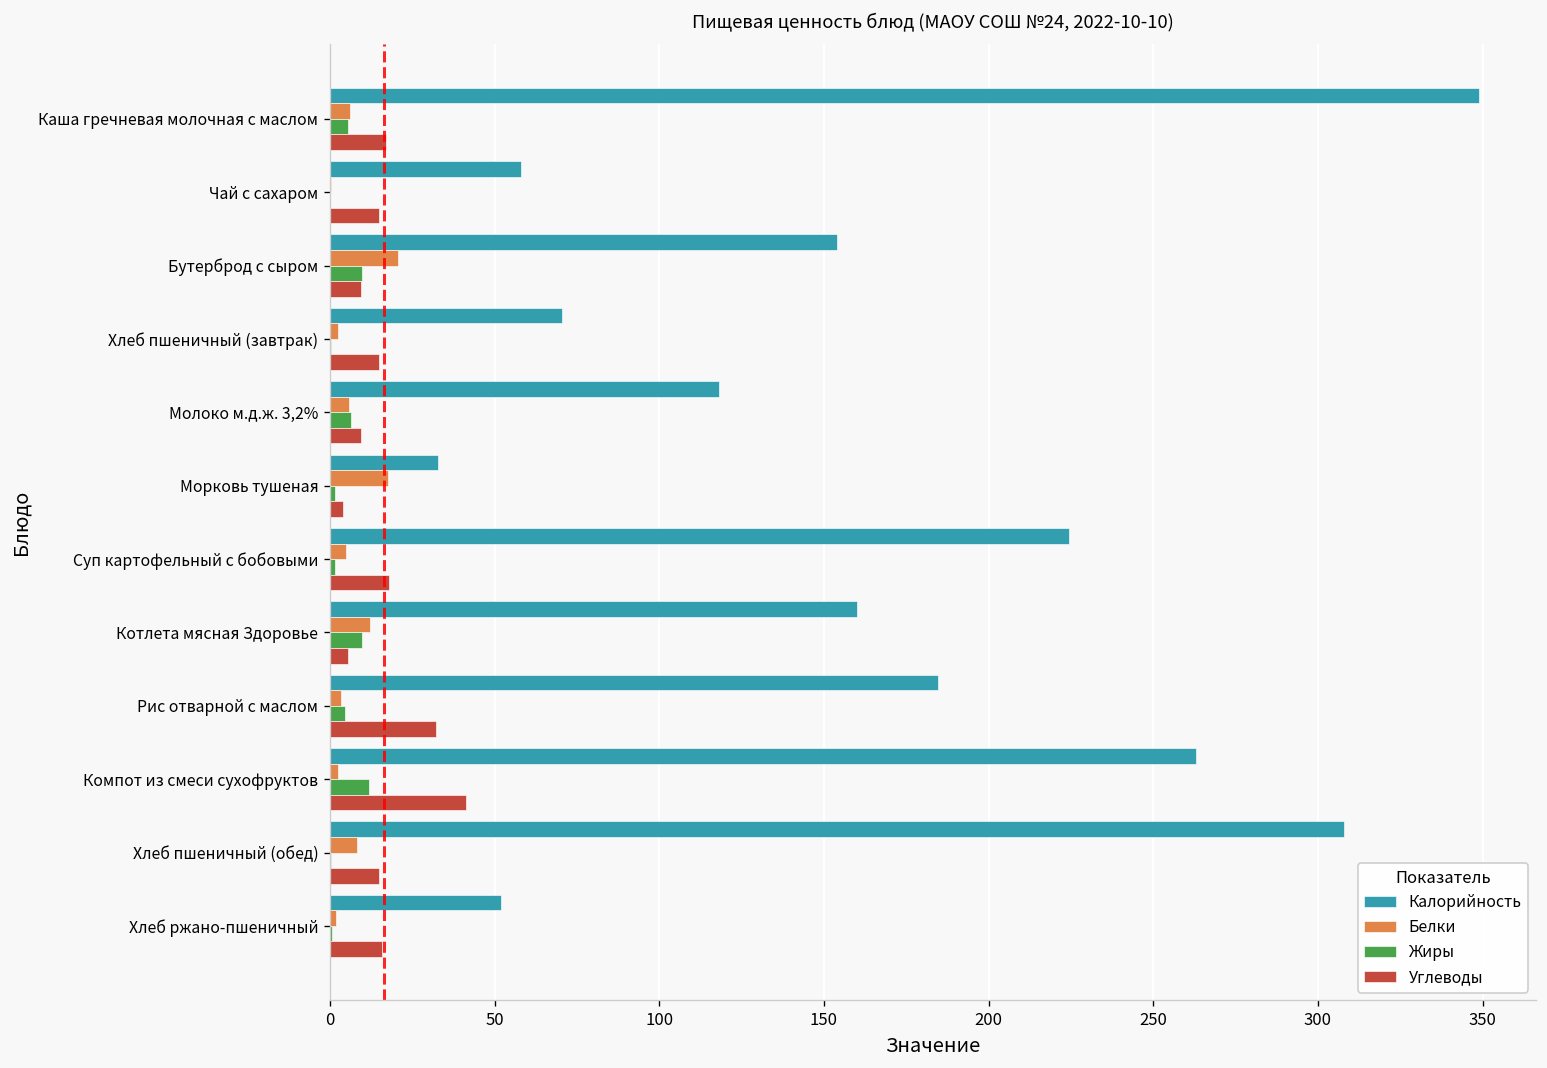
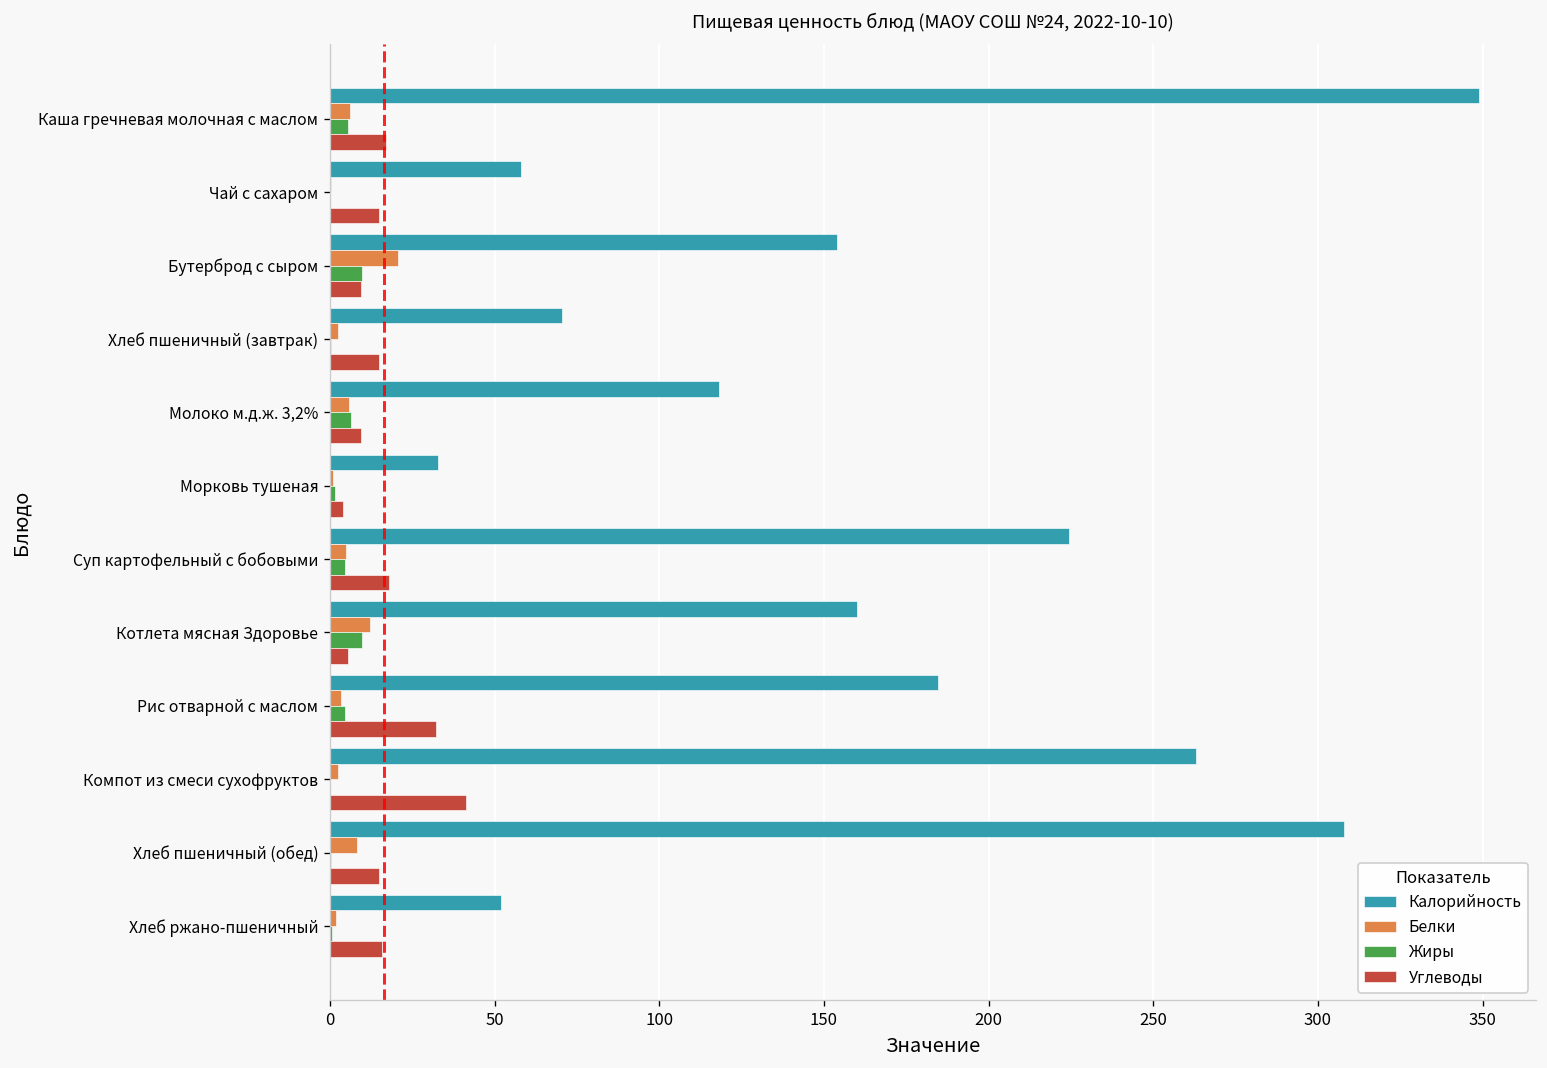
  {
    "Калорийность": {
      "Каша гречневая молочная с маслом": 349,
      "Чай с сахаром": 58,
      "Бутерброд с сыром": 154,
      "Хлеб пшеничный (завтрак)": 71,
      "Молоко м.д.ж. 3,2%": 118,
      "Морковь тушеная": 33,
      "Суп картофельный с бобовыми": 225,
      "Котлета мясная Здоровье": 160,
      "Рис отварной с маслом": 185,
      "Компот из смеси сухофруктов": 263,
      "Хлеб пшеничный (обед)": 308,
      "Хлеб ржано-пшеничный": 52
    },
    "Белки": {
      "Каша гречневая молочная с маслом": 6,
      "Бутерброд с сыром": 21,
      "Хлеб пшеничный (завтрак)": 2,
      "Молоко м.д.ж. 3,2%": 6,
-     "Морковь тушеная": 18,
+     "Морковь тушеная": 1,
      "Суп картофельный с бобовыми": 5,
      "Котлета мясная Здоровье": 12,
      "Рис отварной с маслом": 3,
      "Компот из смеси сухофруктов": 2,
      "Хлеб пшеничный (обед)": 8,
      "Хлеб ржано-пшеничный": 2
    },
    "Жиры": {
      "Каша гречневая молочная с маслом": 5,
      "Чай с сахаром": 0,
      "Бутерброд с сыром": 10,
      "Молоко м.д.ж. 3,2%": 6,
      "Морковь тушеная": 2,
-     "Суп картофельный с бобовыми": 1,
+     "Суп картофельный с бобовыми": 4,
      "Котлета мясная Здоровье": 10,
      "Рис отварной с маслом": 4,
-     "Компот из смеси сухофруктов": 12
+     "Компот из смеси сухофруктов": 0
    },
    "Углеводы": {
      "Каша гречневая молочная с маслом": 17,
      "Чай с сахаром": 15,
      "Бутерброд с сыром": 9,
      "Хлеб пшеничный (завтрак)": 15,
      "Молоко м.д.ж. 3,2%": 9,
      "Морковь тушеная": 4,
      "Суп картофельный с бобовыми": 18,
      "Котлета мясная Здоровье": 6,
      "Рис отварной с маслом": 32,
      "Компот из смеси сухофруктов": 41,
      "Хлеб пшеничный (обед)": 15,
      "Хлеб ржано-пшеничный": 16
    }
  }
